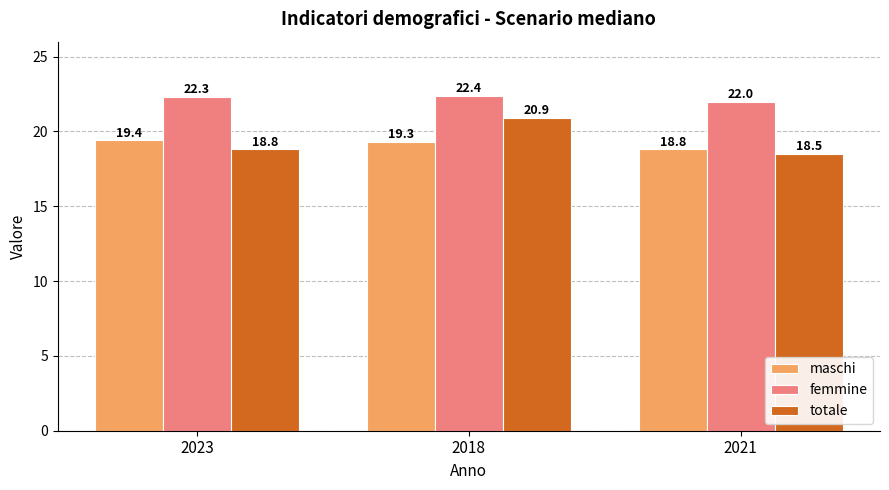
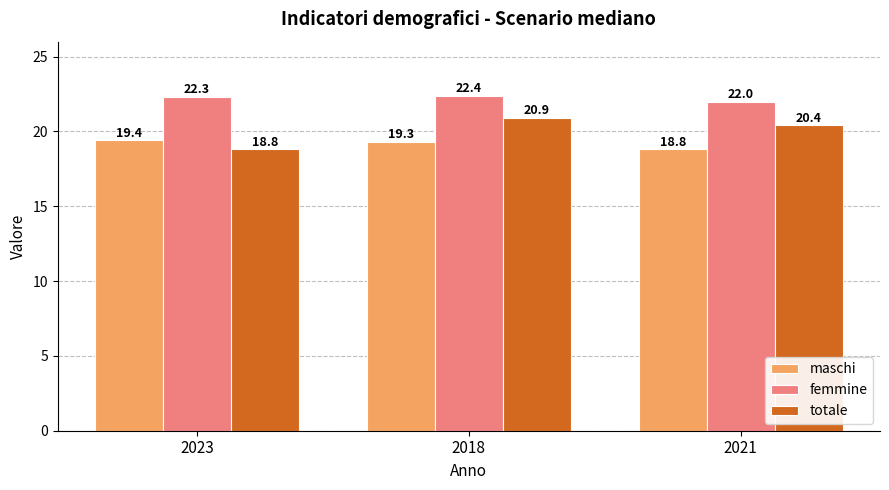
  {
    "totale": {
      "2023": 18.8,
      "2018": 20.9,
-     "2021": 18.5
+     "2021": 20.4
    }
  }
